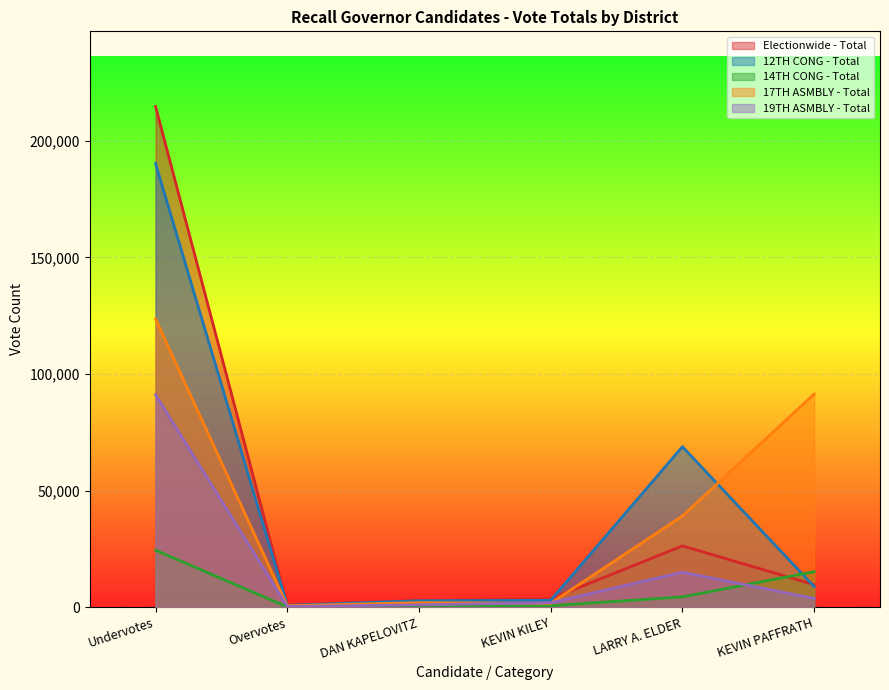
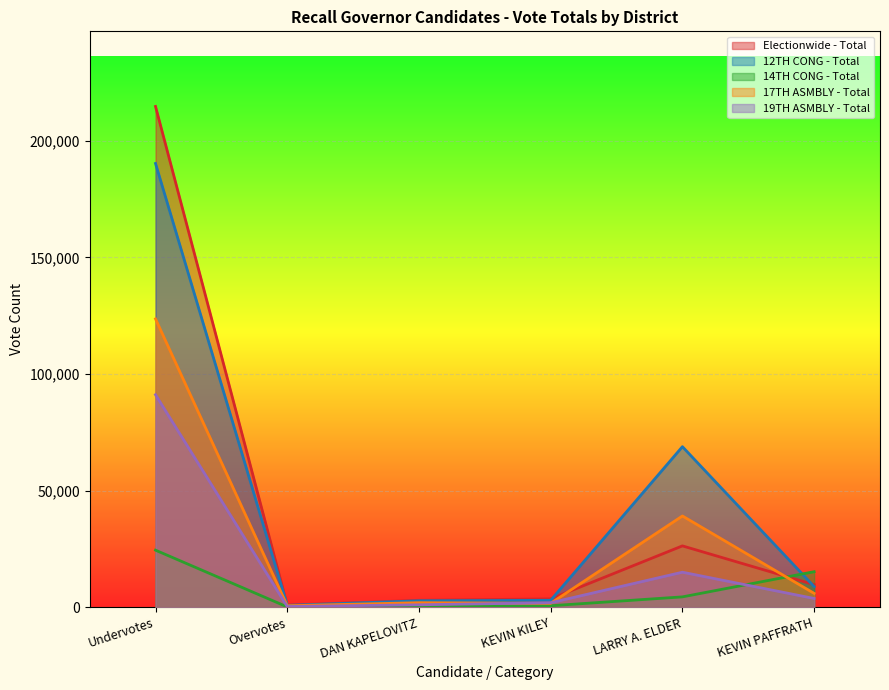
  {
    "Electionwide - Total": {
      "Undervotes": "215,000",
      "LARRY A. ELDER": "26,000"
    },
    "12TH CONG - Total": {
      "Undervotes": "190,000",
      "LARRY A. ELDER": "69,000"
    },
    "14TH CONG - Total": {
      "Undervotes": "24,000",
      "LARRY A. ELDER": "4,000",
      "KEVIN PAFFRATH": "15,000"
    },
    "17TH ASMBLY - Total": {
      "Undervotes": "124,000",
      "LARRY A. ELDER": "39,000",
-     "KEVIN PAFFRATH": "91,000"
+     "KEVIN PAFFRATH": "6,000"
    },
    "19TH ASMBLY - Total": {
      "Undervotes": "91,000",
      "LARRY A. ELDER": "15,000",
      "KEVIN PAFFRATH": "4,000"
    }
  }
